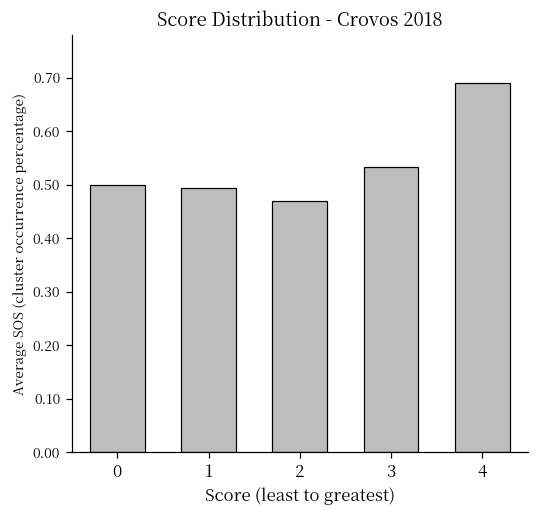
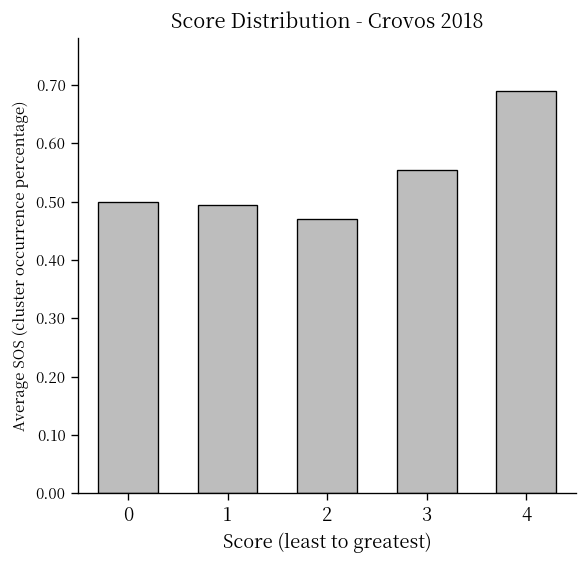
  {
    "0": 0.50,
    "1": 0.49,
    "2": 0.47,
-   "3": 0.53,
+   "3": 0.55,
    "4": 0.69
  }
